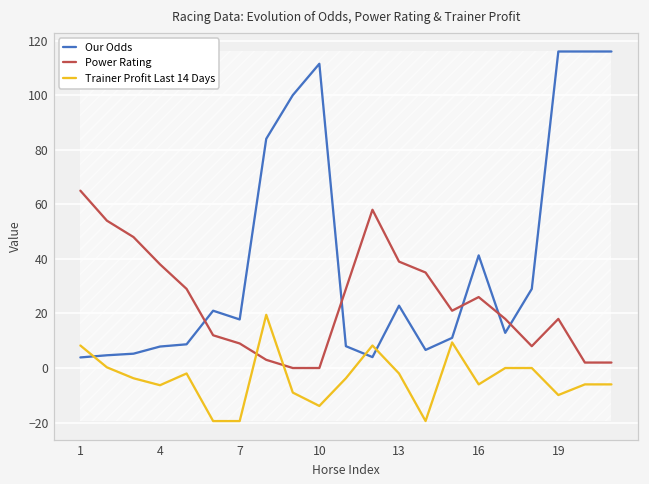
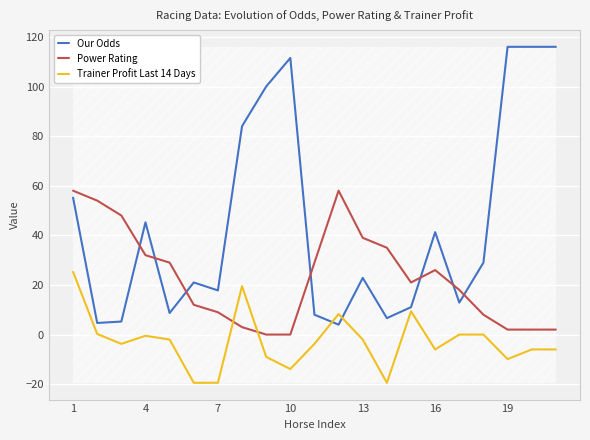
  {
    "Our Odds": {
-     "1": 4,
-     "4": 8,
+     "1": 55,
+     "4": 45,
      "7": 18,
      "10": 112,
      "13": 23,
      "16": 41
    },
    "Power Rating": {
-     "1": 65,
-     "4": 38,
+     "1": 58,
+     "4": 32,
      "7": 9,
      "10": 0,
      "13": 39,
      "16": 26,
-     "19": 18
+     "19": 2
    },
    "Trainer Profit Last 14 Days": {
-     "1": 8,
-     "4": -6,
+     "1": 25,
+     "4": -1,
      "7": -19,
      "10": -14,
      "13": -2,
      "16": -6,
      "19": -10
    }
  }
